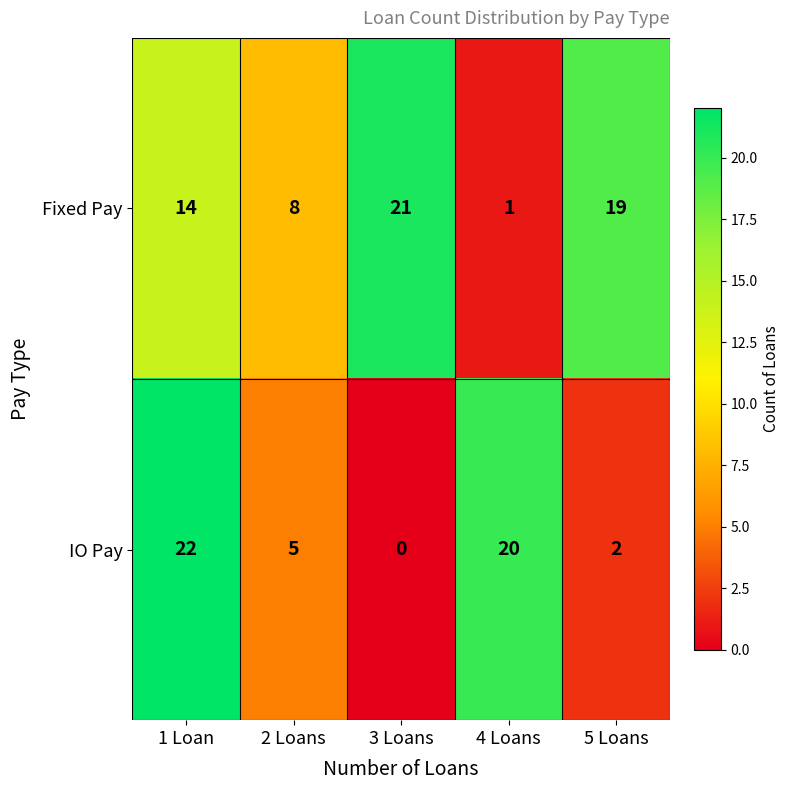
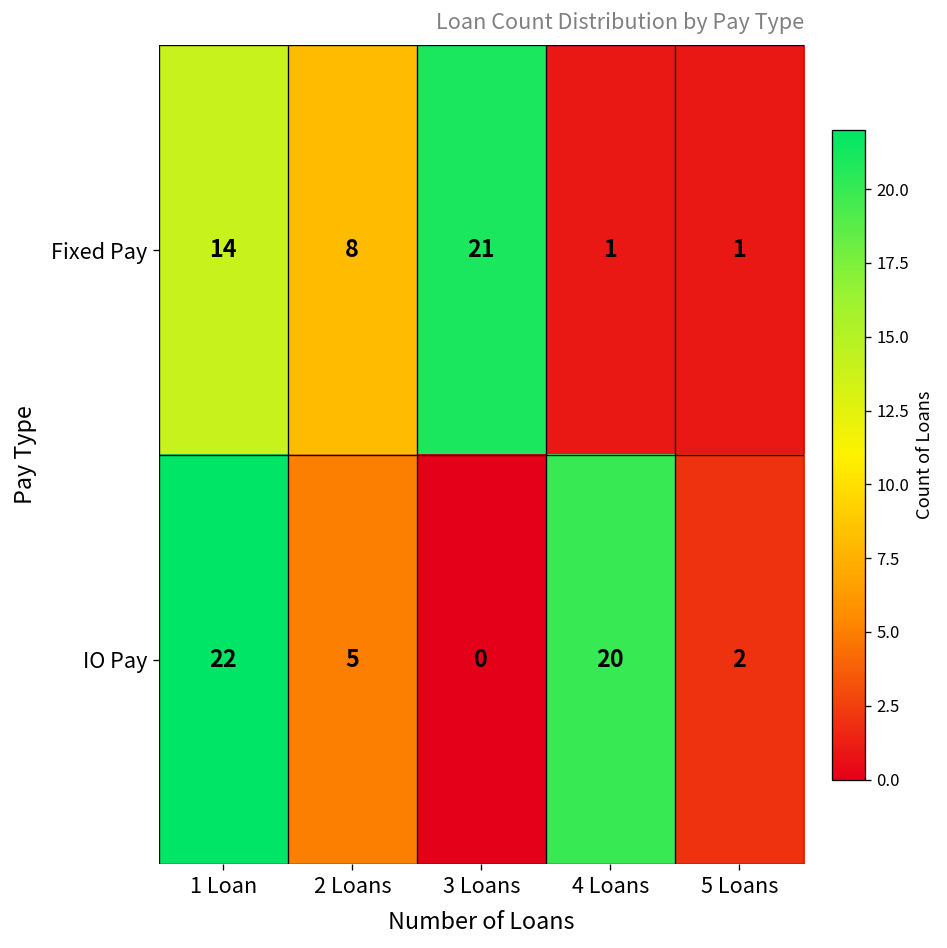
  {
    "Fixed Pay": {
      "1 Loan": 14,
      "2 Loans": 8,
      "3 Loans": 21,
      "4 Loans": 1,
-     "5 Loans": 19
+     "5 Loans": 1
    },
    "IO Pay": {
      "1 Loan": 22,
      "2 Loans": 5,
      "3 Loans": 0,
      "4 Loans": 20,
      "5 Loans": 2
    }
  }
